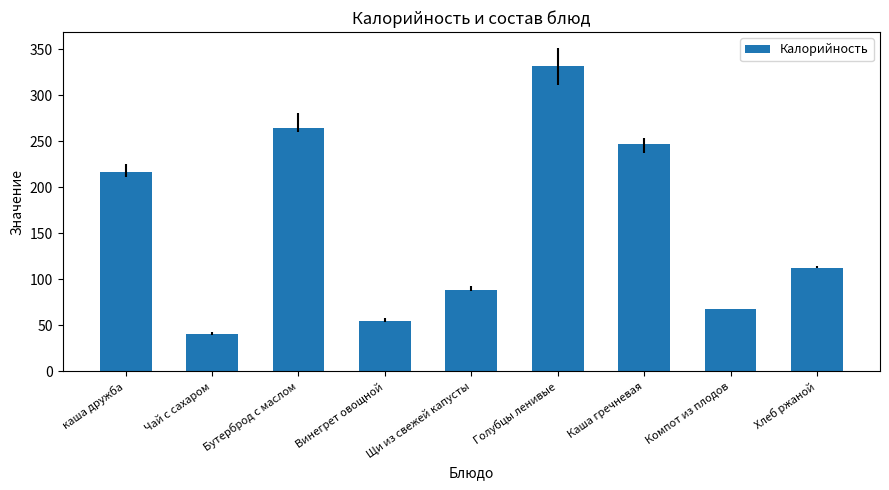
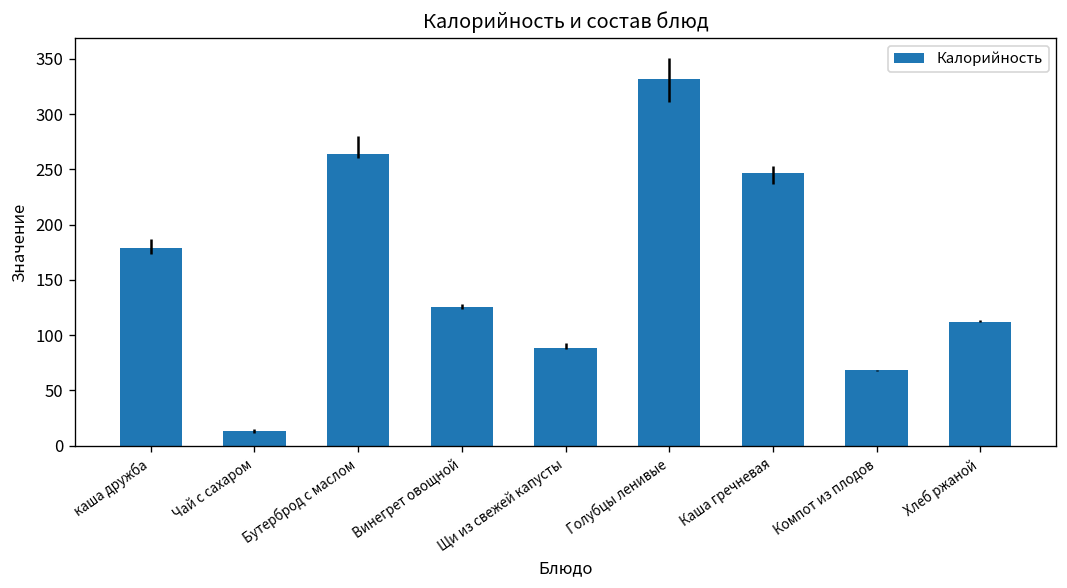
  {
-   "каша дружба": 220,
-   "Чай с сахаром": 40,
+   "каша дружба": 180,
+   "Чай с сахаром": 10,
    "Бутерброд с маслом": 260,
-   "Винегрет овощной": 60,
+   "Винегрет овощной": 130,
    "Щи из свежей капусты": 90,
    "Голубцы ленивые": 330,
    "Каша гречневая": 250,
    "Компот из плодов": 70,
    "Хлеб ржаной": 110
  }
